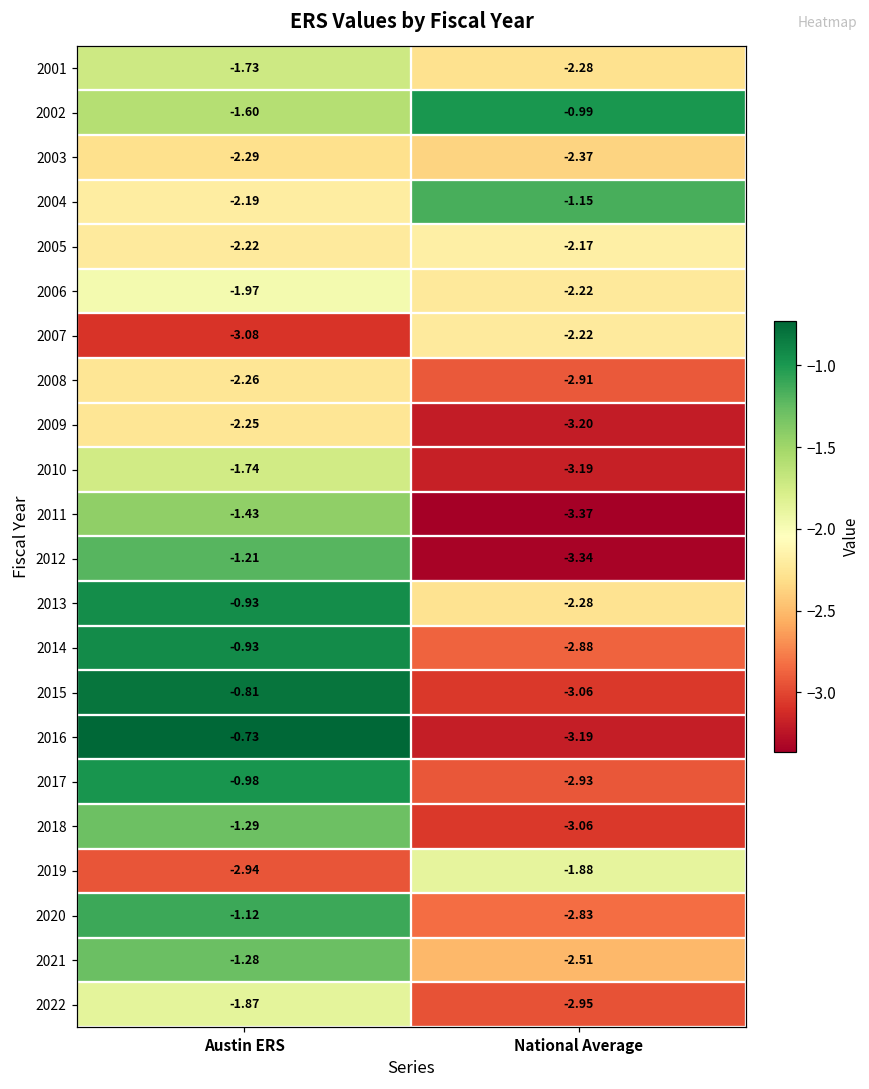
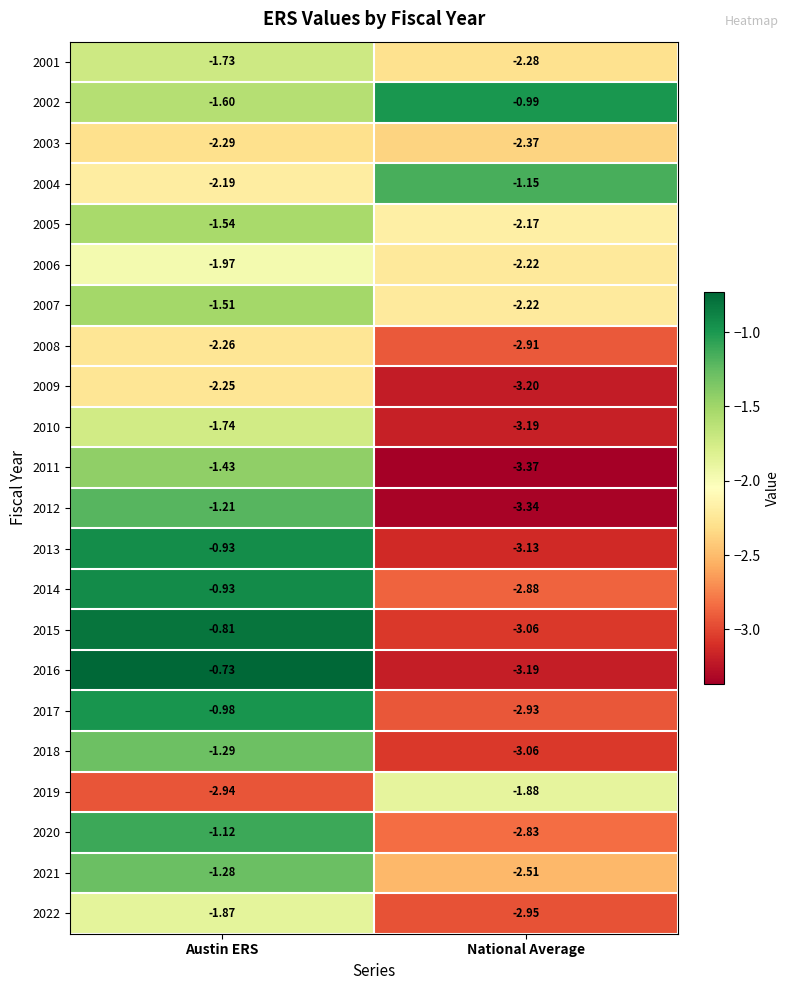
  {
    "2001": {
      "Austin ERS": -1.73,
      "National Average": -2.28
    },
    "2002": {
      "Austin ERS": -1.60,
      "National Average": -0.99
    },
    "2003": {
      "Austin ERS": -2.29,
      "National Average": -2.37
    },
    "2004": {
      "Austin ERS": -2.19,
      "National Average": -1.15
    },
    "2005": {
-     "Austin ERS": -2.22,
+     "Austin ERS": -1.54,
      "National Average": -2.17
    },
    "2006": {
      "Austin ERS": -1.97,
      "National Average": -2.22
    },
    "2007": {
-     "Austin ERS": -3.08,
+     "Austin ERS": -1.51,
      "National Average": -2.22
    },
    "2008": {
      "Austin ERS": -2.26,
      "National Average": -2.91
    },
    "2009": {
      "Austin ERS": -2.25,
      "National Average": -3.20
    },
    "2010": {
      "Austin ERS": -1.74,
      "National Average": -3.19
    },
    "2011": {
      "Austin ERS": -1.43,
      "National Average": -3.37
    },
    "2012": {
      "Austin ERS": -1.21,
      "National Average": -3.34
    },
    "2013": {
      "Austin ERS": -0.93,
-     "National Average": -2.28
+     "National Average": -3.13
    },
    "2014": {
      "Austin ERS": -0.93,
      "National Average": -2.88
    },
    "2015": {
      "Austin ERS": -0.81,
      "National Average": -3.06
    },
    "2016": {
      "Austin ERS": -0.73,
      "National Average": -3.19
    },
    "2017": {
      "Austin ERS": -0.98,
      "National Average": -2.93
    },
    "2018": {
      "Austin ERS": -1.29,
      "National Average": -3.06
    },
    "2019": {
      "Austin ERS": -2.94,
      "National Average": -1.88
    },
    "2020": {
      "Austin ERS": -1.12,
      "National Average": -2.83
    },
    "2021": {
      "Austin ERS": -1.28,
      "National Average": -2.51
    },
    "2022": {
      "Austin ERS": -1.87,
      "National Average": -2.95
    }
  }
